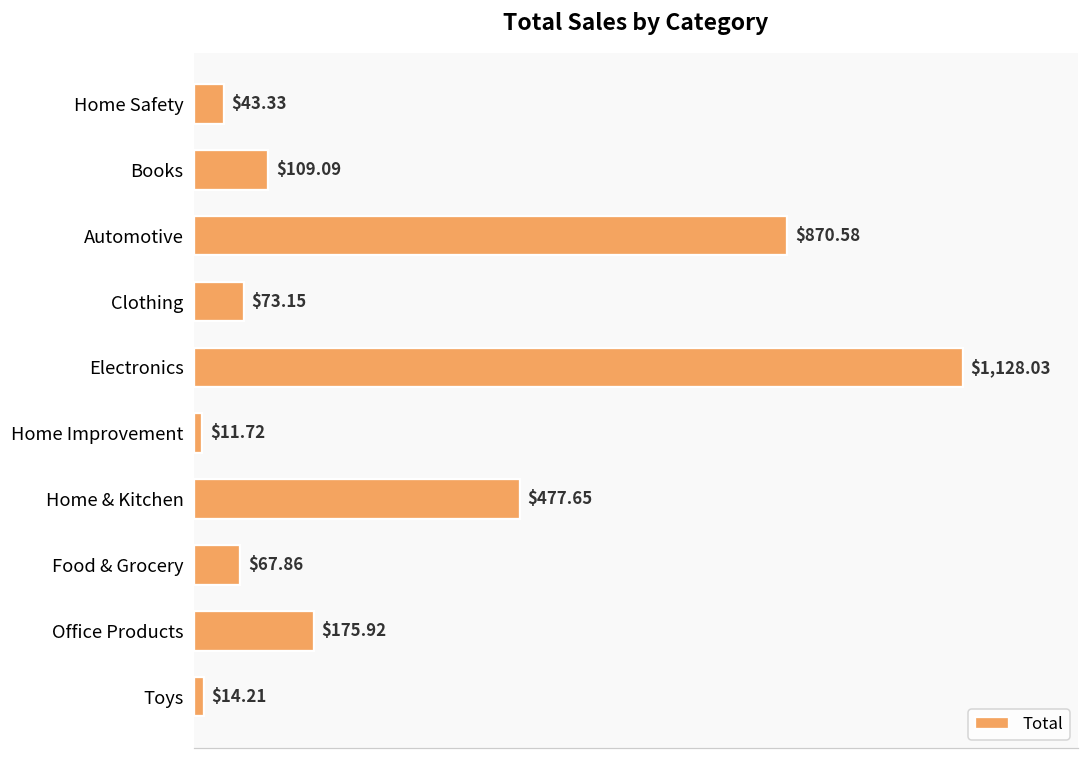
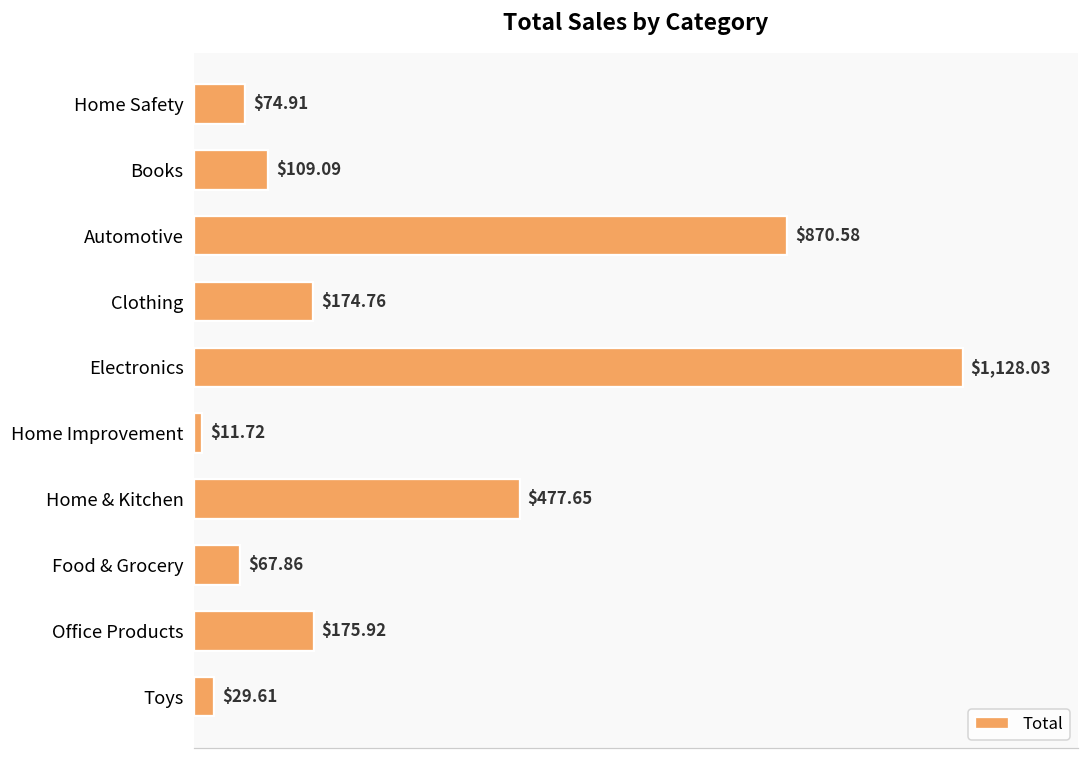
  {
-   "Home Safety": "$43.33",
+   "Home Safety": "$74.91",
    "Books": "$109.09",
    "Automotive": "$870.58",
-   "Clothing": "$73.15",
+   "Clothing": "$174.76",
    "Electronics": "$1,128.03",
    "Home Improvement": "$11.72",
    "Home & Kitchen": "$477.65",
    "Food & Grocery": "$67.86",
    "Office Products": "$175.92",
-   "Toys": "$14.21"
+   "Toys": "$29.61"
  }
